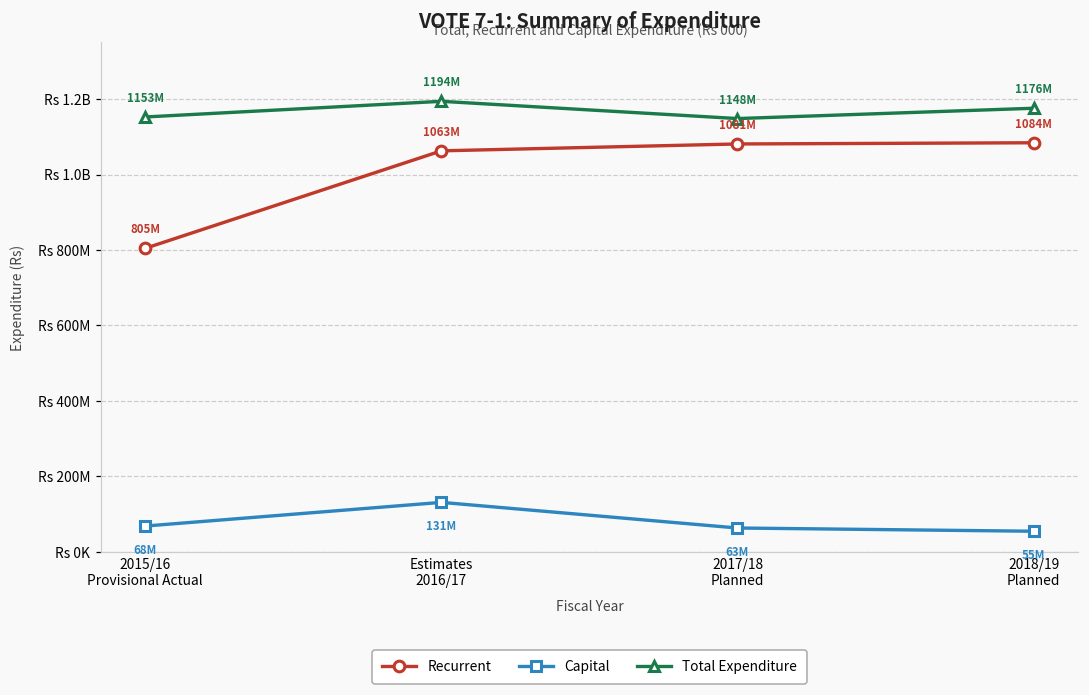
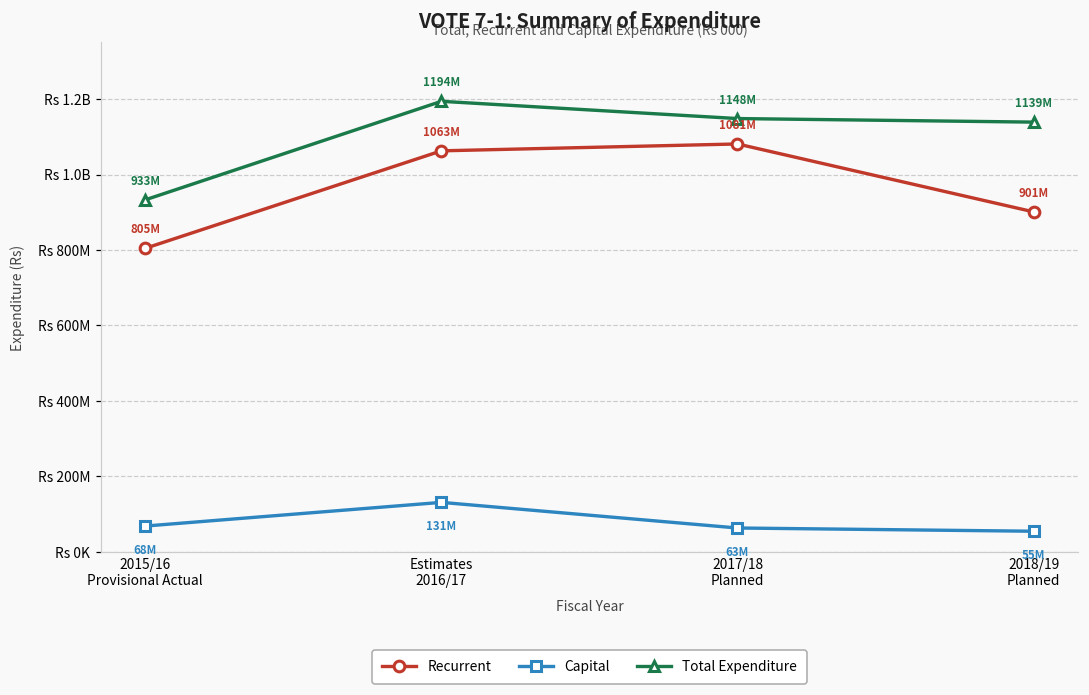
  {
    "Recurrent": {
      "2015/16 Provisional Actual": "805M",
      "Estimates 2016/17": "1063M",
-     "2018/19 Planned": "1084M"
+     "2018/19 Planned": "901M"
    },
    "Capital": {
      "2015/16 Provisional Actual": "68M",
      "Estimates 2016/17": "131M",
      "2017/18 Planned": "63M",
      "2018/19 Planned": "55M"
    },
    "Total Expenditure": {
-     "2015/16 Provisional Actual": "1153M",
+     "2015/16 Provisional Actual": "933M",
      "Estimates 2016/17": "1194M",
      "2017/18 Planned": "1148M",
-     "2018/19 Planned": "1176M"
+     "2018/19 Planned": "1139M"
    }
  }
